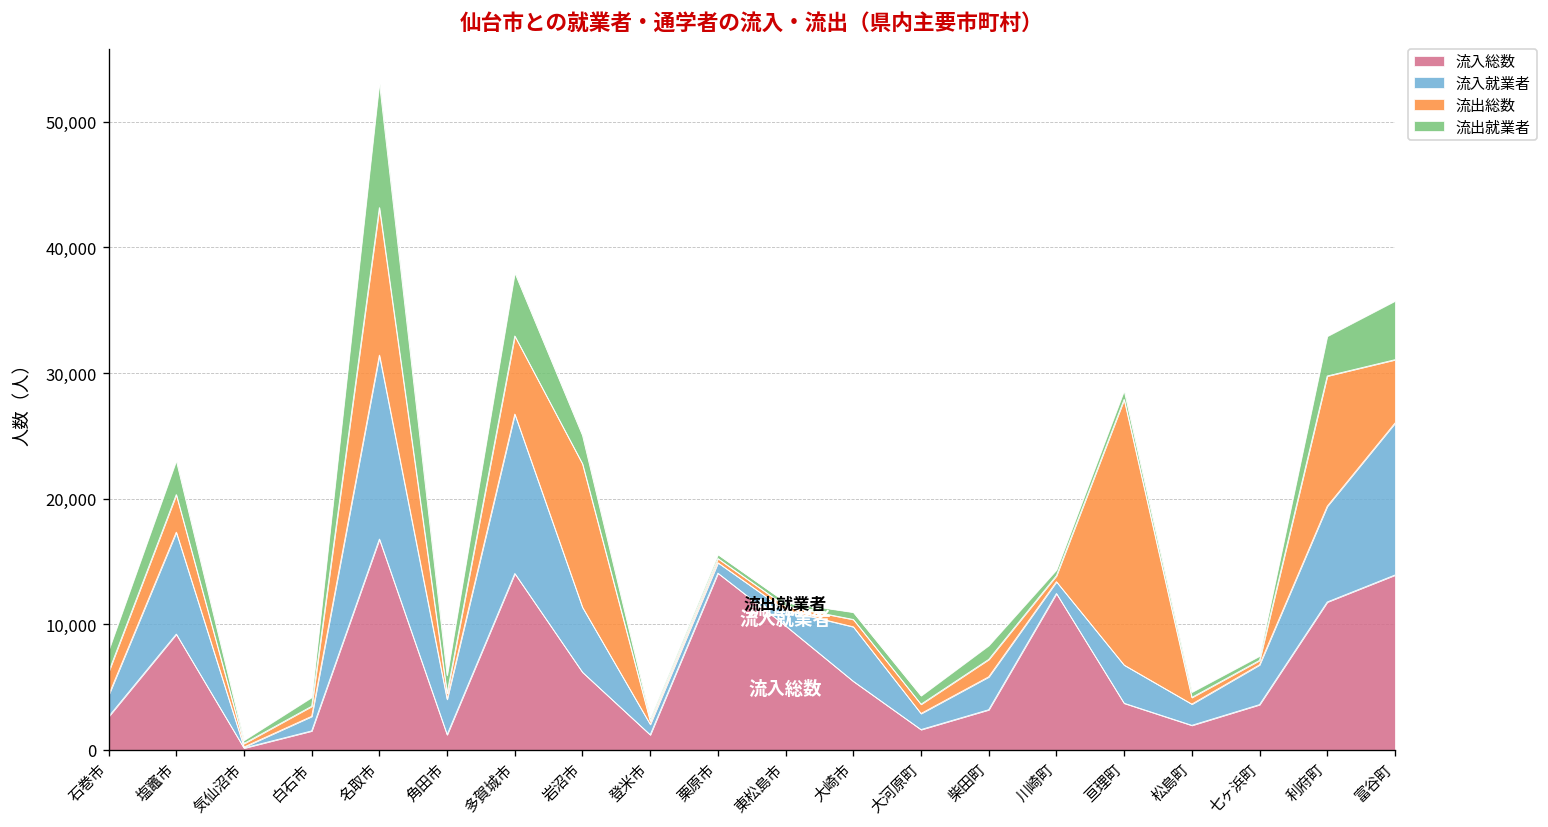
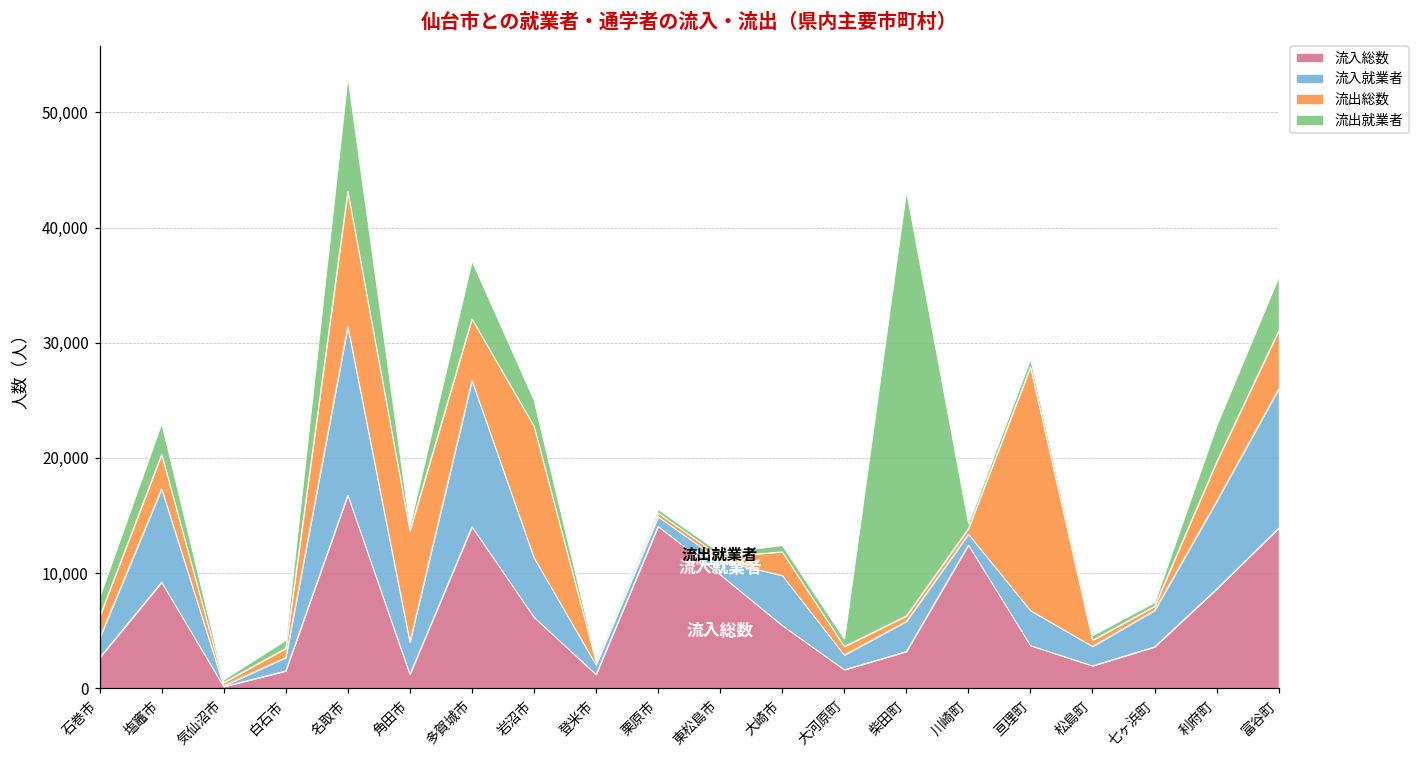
  {
    "流入総数": {
      "石巻市": "2,700",
      "塩竈市": "9,200",
      "白石市": "1,500",
      "名取市": "16,800",
      "角田市": "1,200",
      "多賀城市": "14,000",
      "岩沼市": "6,200",
      "登米市": "1,200",
      "栗原市": "14,100",
      "東松島市": "9,900",
      "大崎市": "5,500",
      "大河原町": "1,600",
      "柴田町": "3,200",
      "川崎町": "12,400",
      "亘理町": "3,700",
      "松島町": "2,000",
      "七ヶ浜町": "3,600",
-     "利府町": "11,800",
+     "利府町": "8,600",
      "富谷町": "13,900"
    },
    "流入就業者": {
      "石巻市": "1,700",
      "塩竈市": "8,100",
      "白石市": "1,200",
      "名取市": "14,600",
      "角田市": "2,800",
      "多賀城市": "12,700",
      "岩沼市": "5,200",
      "登米市": "800",
      "栗原市": "800",
      "東松島市": "1,200",
      "大崎市": "4,300",
      "大河原町": "1,300",
      "柴田町": "2,600",
      "川崎町": "900",
      "亘理町": "3,000",
      "松島町": "1,700",
      "七ヶ浜町": "3,200",
      "利府町": "7,600",
      "富谷町": "12,100"
    },
    "流出総数": {
      "石巻市": "1,800",
      "塩竈市": "3,000",
      "気仙沼市": "300",
      "白石市": "800",
      "名取市": "11,700",
-     "角田市": "500",
-     "多賀城市": "6,200",
+     "角田市": "9,700",
+     "多賀城市": "5,400",
      "岩沼市": "11,400",
      "登米市": "300",
      "栗原市": "300",
      "東松島市": "300",
-     "大崎市": "600",
+     "大崎市": "2,100",
      "大河原町": "700",
-     "柴田町": "1,400",
+     "柴田町": "500",
      "川崎町": "500",
      "亘理町": "21,100",
      "松島町": "500",
      "七ヶ浜町": "400",
-     "利府町": "10,400",
+     "利府町": "3,400",
      "富谷町": "5,000"
    },
    "流出就業者": {
      "石巻市": "1,700",
      "塩竈市": "2,700",
      "気仙沼市": "300",
      "白石市": "700",
      "名取市": "10,000",
-     "角田市": "1,400",
+     "角田市": "500",
      "多賀城市": "5,000",
      "岩沼市": "2,300",
      "登米市": "300",
      "栗原市": "300",
      "東松島市": "300",
      "大崎市": "600",
      "大河原町": "700",
-     "柴田町": "1,100",
+     "柴田町": "36,900",
      "川崎町": "500",
      "亘理町": "700",
      "松島町": "400",
      "七ヶ浜町": "400",
      "利府町": "3,200",
      "富谷町": "4,700"
    }
  }
